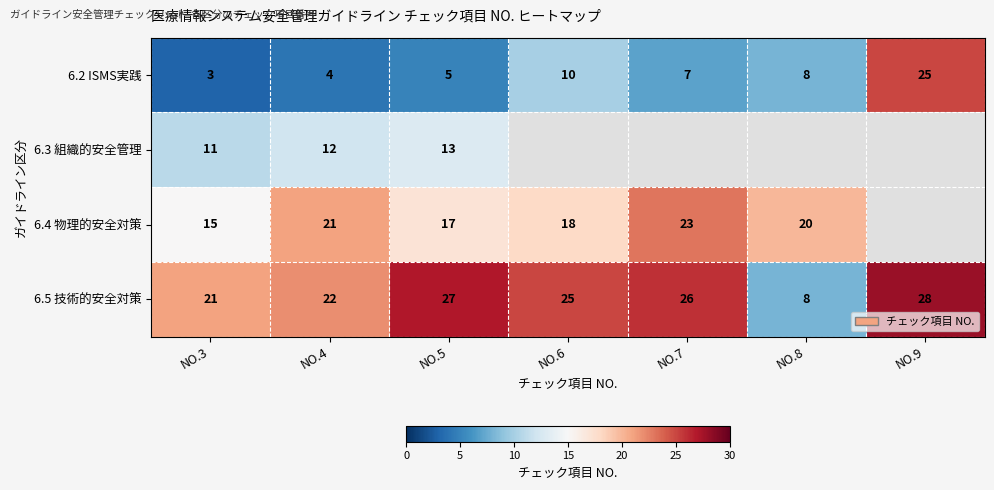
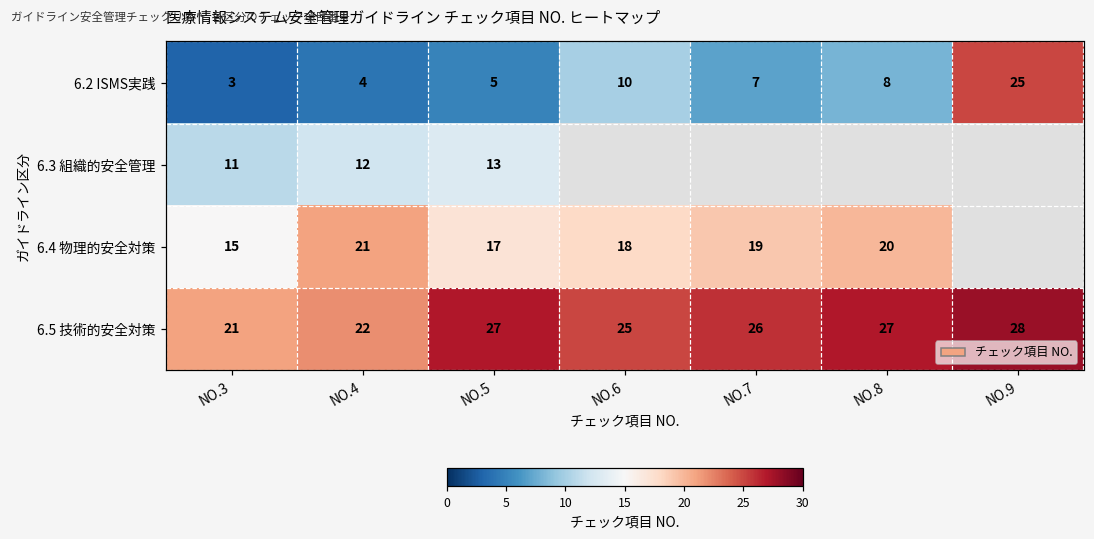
  {
    "6.2 ISMS実践": {
      "NO.3": 3,
      "NO.4": 4,
      "NO.5": 5,
      "NO.6": 10,
      "NO.7": 7,
      "NO.8": 8,
      "NO.9": 25
    },
    "6.3 組織的安全管理": {
      "NO.3": 11,
      "NO.4": 12,
      "NO.5": 13
    },
    "6.4 物理的安全対策": {
      "NO.3": 15,
      "NO.4": 21,
      "NO.5": 17,
      "NO.6": 18,
-     "NO.7": 23,
+     "NO.7": 19,
      "NO.8": 20
    },
    "6.5 技術的安全対策": {
      "NO.3": 21,
      "NO.4": 22,
      "NO.5": 27,
      "NO.6": 25,
      "NO.7": 26,
-     "NO.8": 8,
+     "NO.8": 27,
      "NO.9": 28
    }
  }
